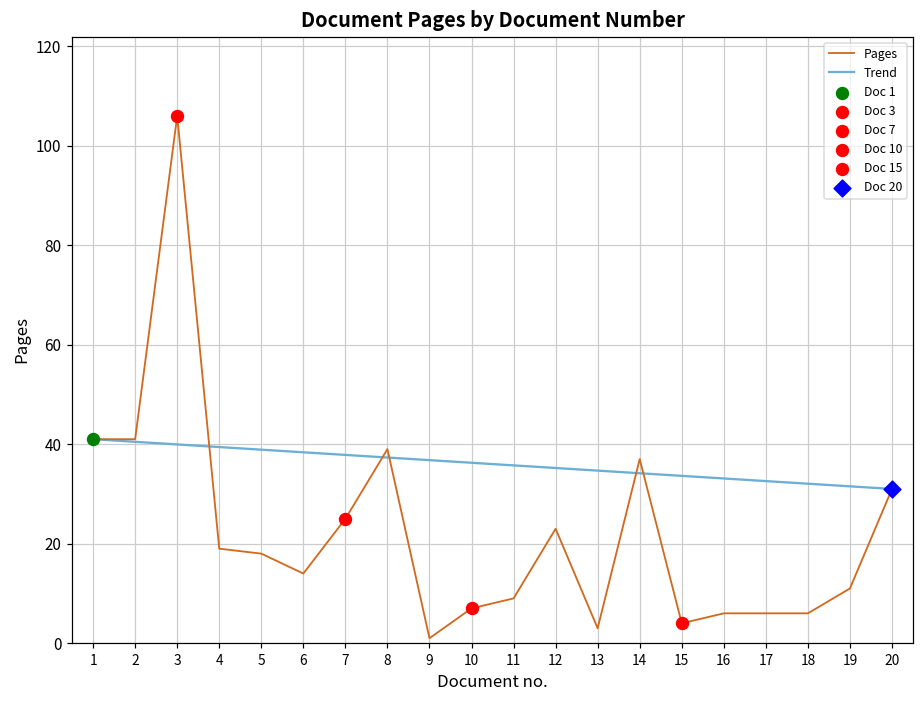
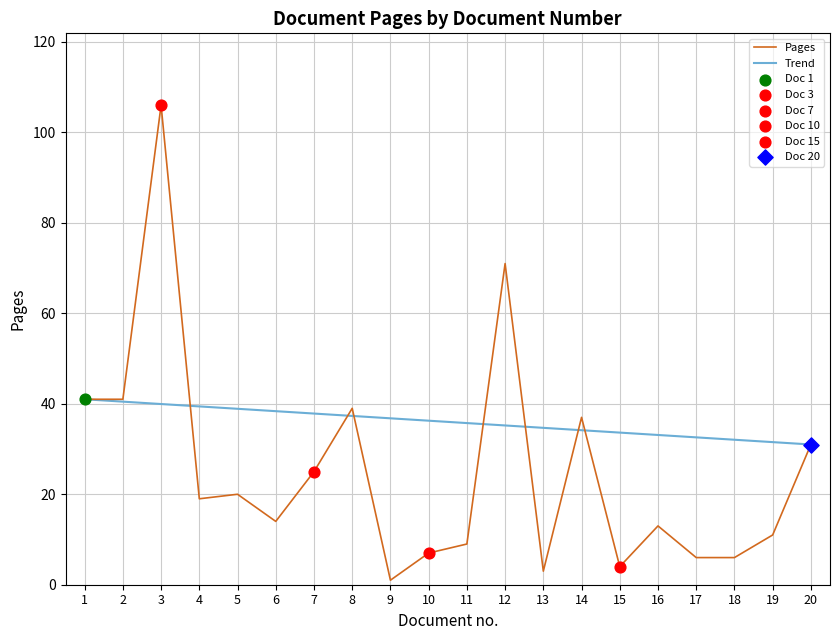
  {
    "Pages": {
      "2": 41,
      "4": 19,
-     "5": 18,
+     "5": 20,
      "6": 14,
      "8": 39,
      "9": 1,
      "11": 9,
-     "12": 23,
+     "12": 71,
      "13": 3,
      "14": 37,
-     "16": 6,
+     "16": 13,
      "17": 6,
      "18": 6,
      "19": 11
    }
  }
